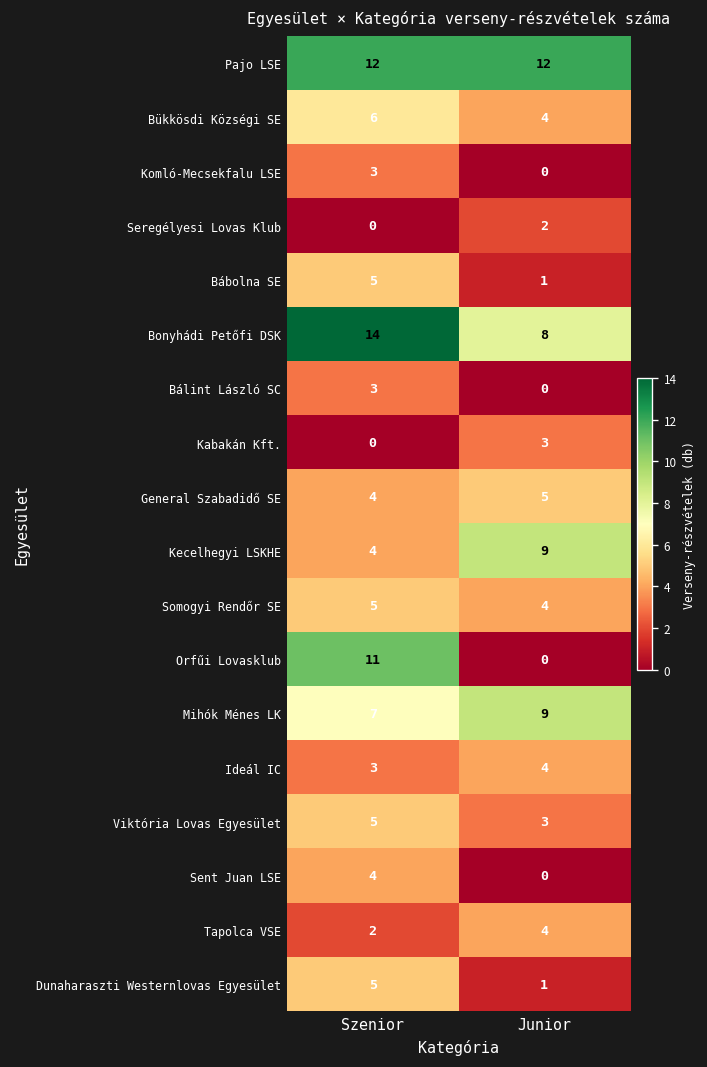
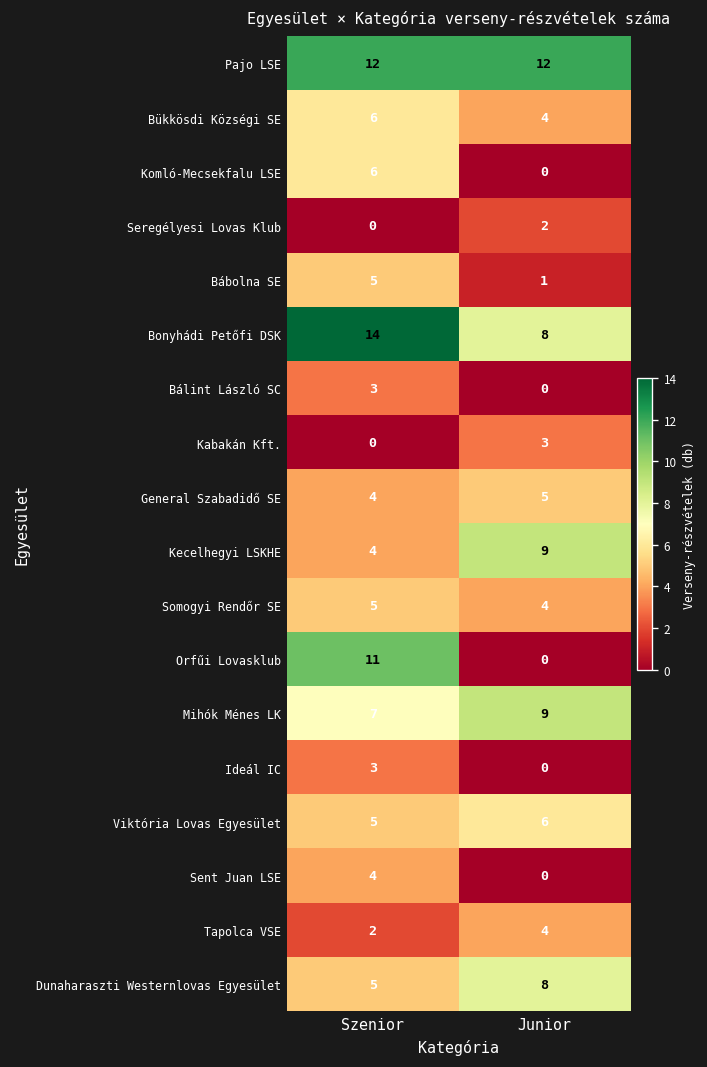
  {
    "Pajo LSE": {
      "Szenior": 12,
      "Junior": 12
    },
    "Bükkösdi Községi SE": {
      "Szenior": 6,
      "Junior": 4
    },
    "Komló-Mecsekfalu LSE": {
-     "Szenior": 3,
+     "Szenior": 6,
      "Junior": 0
    },
    "Seregélyesi Lovas Klub": {
      "Szenior": 0,
      "Junior": 2
    },
    "Bábolna SE": {
      "Szenior": 5,
      "Junior": 1
    },
    "Bonyhádi Petőfi DSK": {
      "Szenior": 14,
      "Junior": 8
    },
    "Bálint László SC": {
      "Szenior": 3,
      "Junior": 0
    },
    "Kabakán Kft.": {
      "Szenior": 0,
      "Junior": 3
    },
    "General Szabadidő SE": {
      "Szenior": 4,
      "Junior": 5
    },
    "Kecelhegyi LSKHE": {
      "Szenior": 4,
      "Junior": 9
    },
    "Somogyi Rendőr SE": {
      "Szenior": 5,
      "Junior": 4
    },
    "Orfűi Lovasklub": {
      "Szenior": 11,
      "Junior": 0
    },
    "Mihók Ménes LK": {
      "Szenior": 7,
      "Junior": 9
    },
    "Ideál IC": {
      "Szenior": 3,
-     "Junior": 4
+     "Junior": 0
    },
    "Viktória Lovas Egyesület": {
      "Szenior": 5,
-     "Junior": 3
+     "Junior": 6
    },
    "Sent Juan LSE": {
      "Szenior": 4,
      "Junior": 0
    },
    "Tapolca VSE": {
      "Szenior": 2,
      "Junior": 4
    },
    "Dunaharaszti Westernlovas Egyesület": {
      "Szenior": 5,
-     "Junior": 1
+     "Junior": 8
    }
  }
